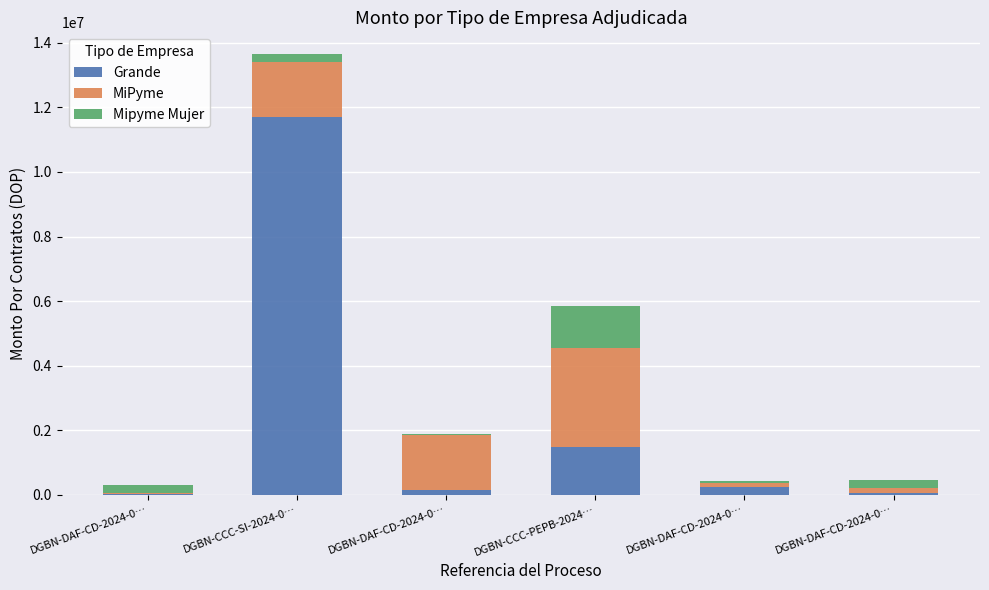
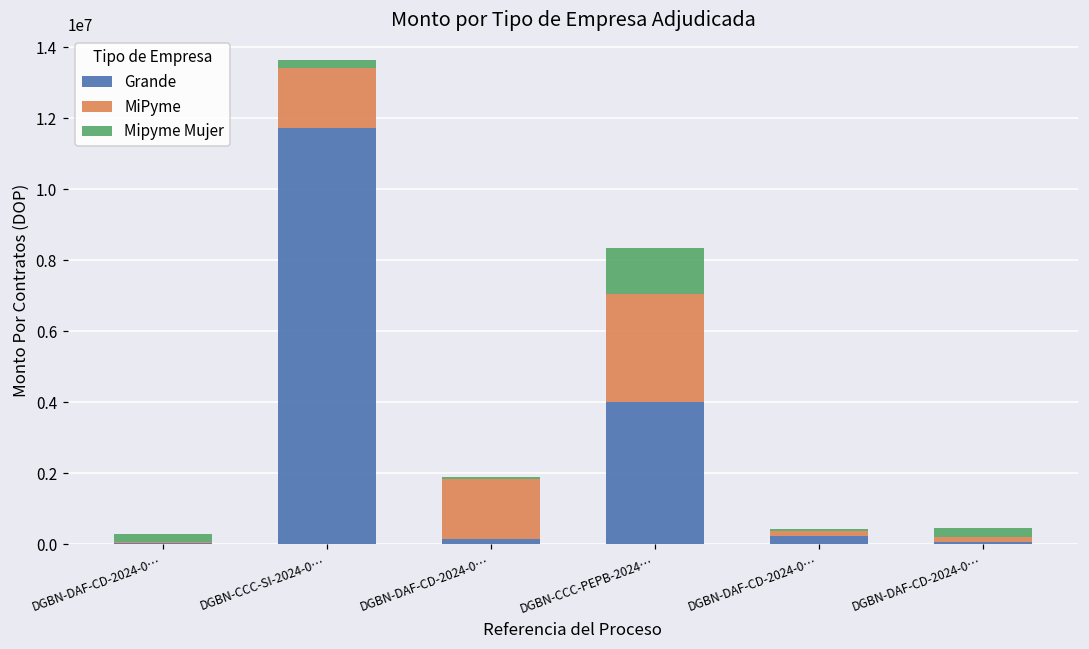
  {
    "Grande": {
      "DGBN-CCC-SI-2024-0…": 11700000,
-     "DGBN-CCC-PEPB-2024…": 1500000
+     "DGBN-CCC-PEPB-2024…": 4000000
    },
    "MiPyme": {
      "DGBN-CCC-SI-2024-0…": 1700000,
      "DGBN-CCC-PEPB-2024…": 3000000
    },
    "Mipyme Mujer": {
      "DGBN-CCC-SI-2024-0…": 200000,
      "DGBN-CCC-PEPB-2024…": 1300000
    }
  }
